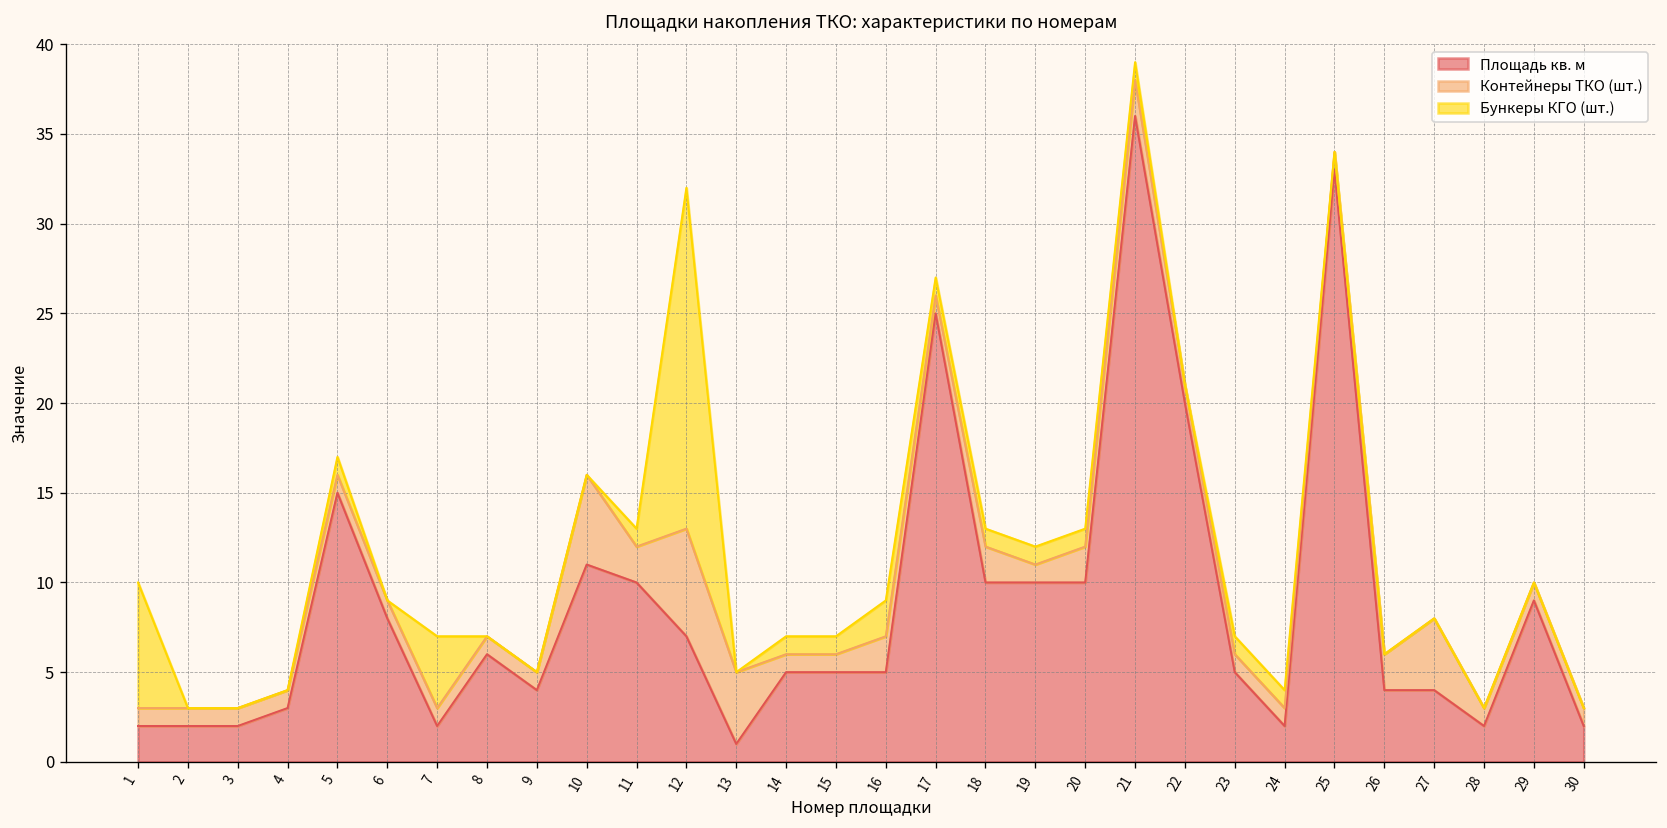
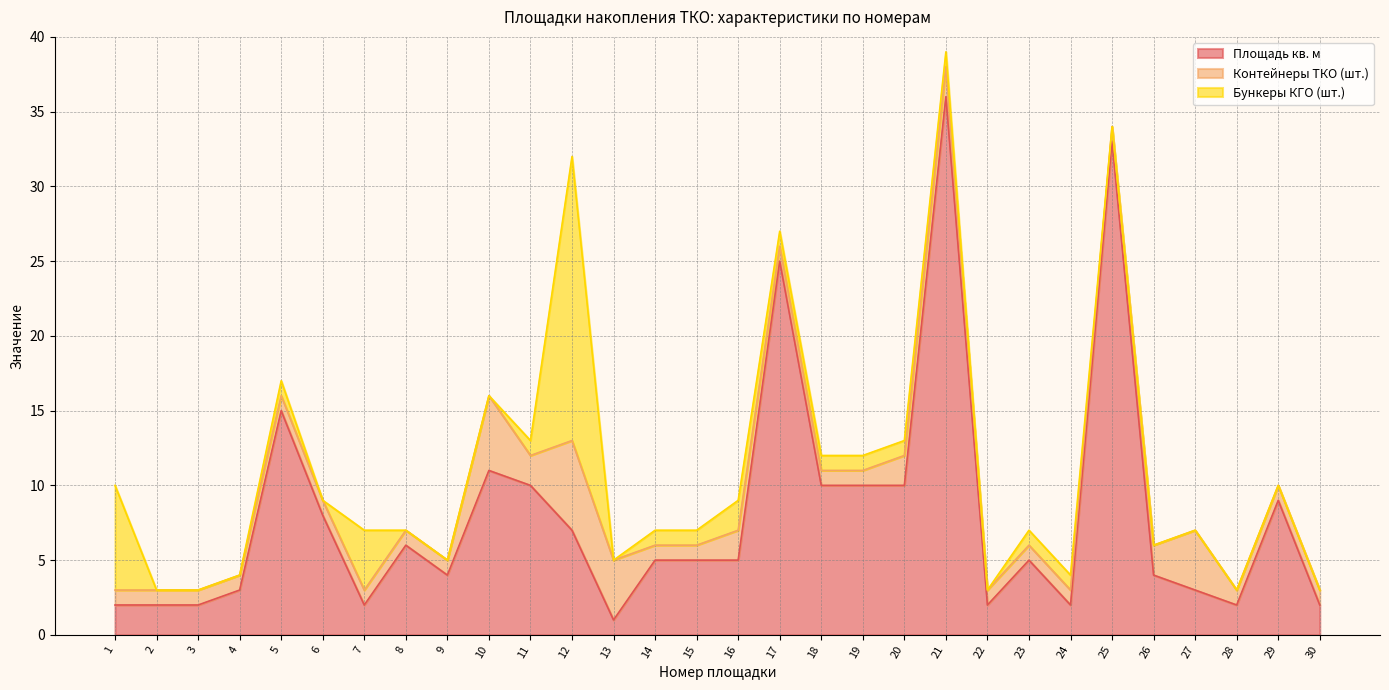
  {
    "Площадь кв. м": {
      "1": 2,
      "2": 2,
      "3": 2,
      "4": 3,
      "5": 15,
      "6": 8,
      "7": 2,
      "8": 6,
      "9": 4,
      "10": 11,
      "11": 10,
      "12": 7,
      "13": 1,
      "14": 5,
      "15": 5,
      "16": 5,
      "17": 25,
      "18": 10,
      "19": 10,
      "20": 10,
      "21": 36,
-     "22": 20,
+     "22": 2,
      "23": 5,
      "24": 2,
      "25": 33,
      "26": 4,
-     "27": 4,
+     "27": 3,
      "28": 2,
      "29": 9,
      "30": 2
    },
    "Контейнеры ТКО (шт.)": {
      "1": 1,
      "5": 1,
      "7": 1,
      "11": 2,
      "12": 6,
      "14": 1,
      "15": 1,
      "16": 2,
      "17": 1,
-     "18": 2,
+     "18": 1,
      "19": 1,
      "20": 2,
      "21": 2,
      "23": 1,
      "24": 1
    },
    "Бункеры КГО (шт.)": {
      "1": 7,
      "5": 1,
      "7": 4,
      "11": 1,
      "12": 19,
      "14": 1,
      "15": 1,
      "16": 2,
      "17": 1,
      "18": 1,
      "19": 1,
      "20": 1,
      "21": 1,
      "23": 1,
      "24": 1
    }
  }
